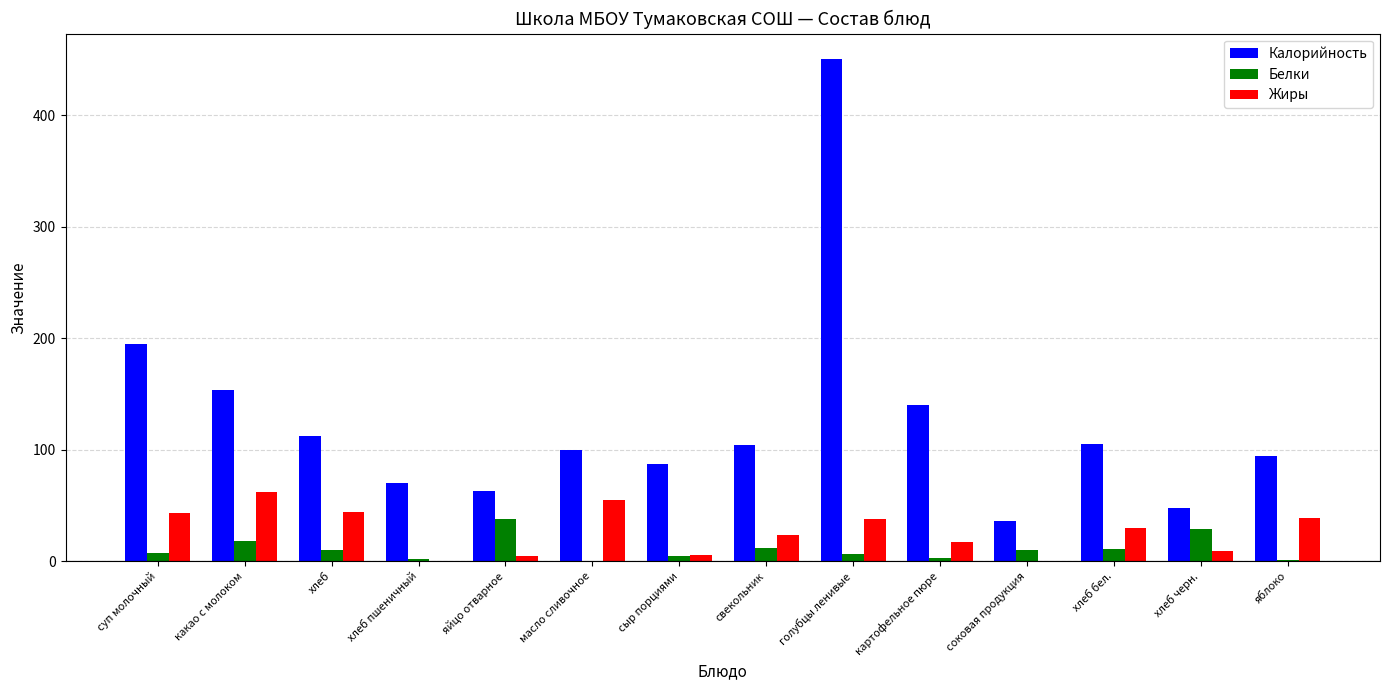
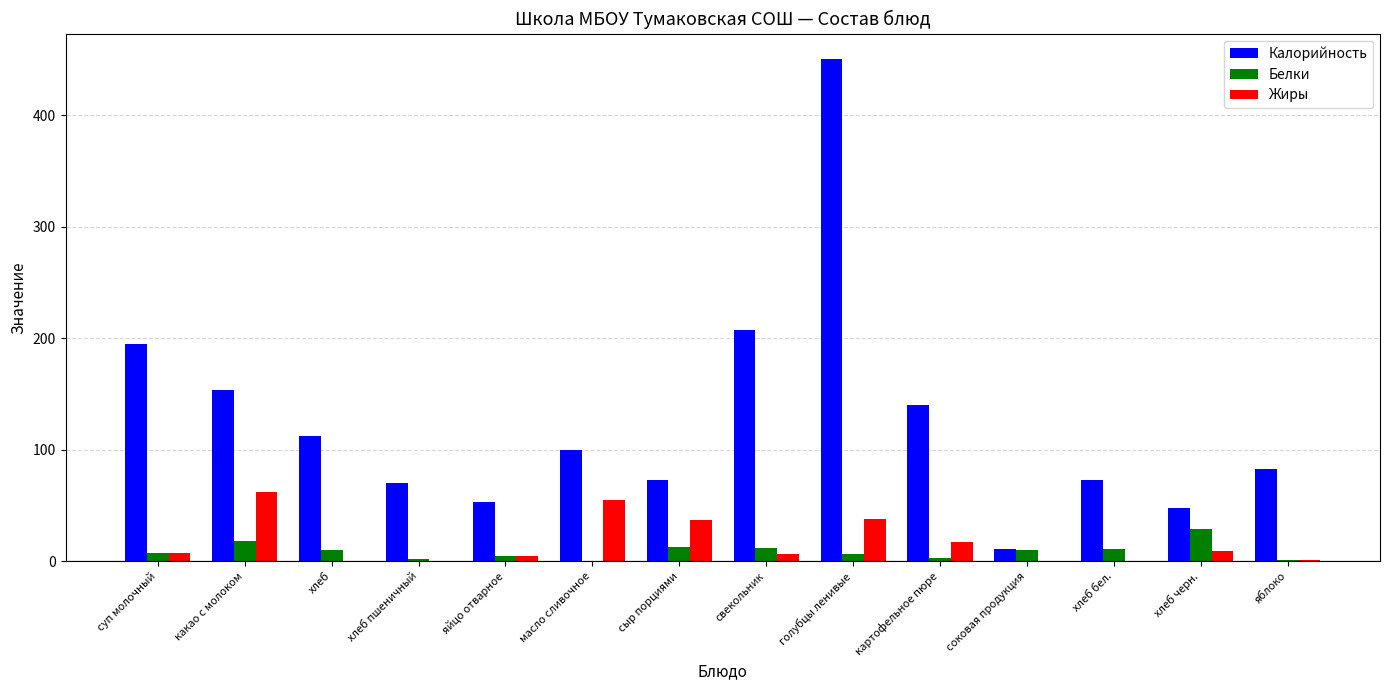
  {
    "Калорийность": {
      "суп молочный": 195,
      "какао с молоком": 154,
      "хлеб": 112,
      "хлеб пшеничный": 70,
-     "яйцо отварное": 63,
+     "яйцо отварное": 53,
      "масло сливочное": 100,
-     "сыр порциями": 87,
-     "свекольник": 104,
+     "сыр порциями": 73,
+     "свекольник": 208,
      "голубцы ленивые": 451,
      "картофельное пюре": 140,
-     "соковая продукция": 36,
-     "хлеб бел.": 105,
+     "соковая продукция": 11,
+     "хлеб бел.": 73,
      "хлеб черн.": 48,
-     "яблоко": 94
+     "яблоко": 82
    },
    "Белки": {
      "суп молочный": 7,
      "какао с молоком": 18,
      "хлеб": 10,
      "хлеб пшеничный": 2,
-     "яйцо отварное": 38,
-     "сыр порциями": 5,
+     "яйцо отварное": 5,
+     "сыр порциями": 12,
      "свекольник": 12,
      "голубцы ленивые": 7,
      "картофельное пюре": 3,
      "соковая продукция": 10,
      "хлеб бел.": 11,
      "хлеб черн.": 29
    },
    "Жиры": {
-     "суп молочный": 44,
+     "суп молочный": 8,
      "какао с молоком": 62,
-     "хлеб": 44,
+     "хлеб": 0,
      "яйцо отварное": 5,
      "масло сливочное": 55,
-     "сыр порциями": 6,
-     "свекольник": 24,
+     "сыр порциями": 37,
+     "свекольник": 6,
      "голубцы ленивые": 38,
      "картофельное пюре": 18,
-     "хлеб бел.": 30,
+     "хлеб бел.": 0,
      "хлеб черн.": 9,
-     "яблоко": 39
+     "яблоко": 1
    }
  }
